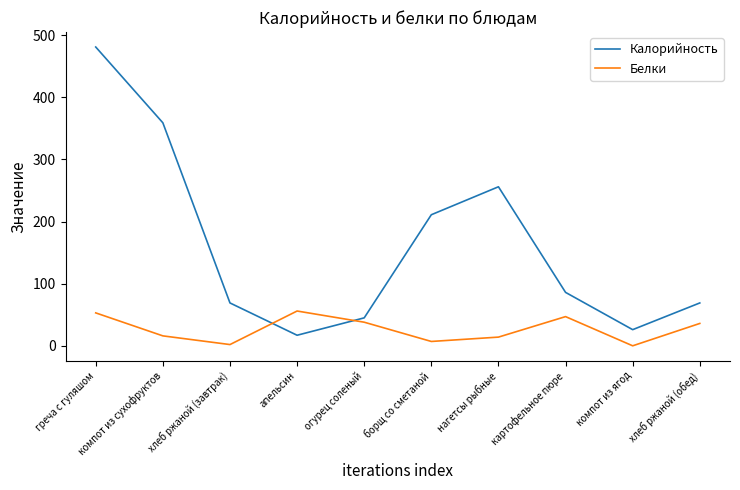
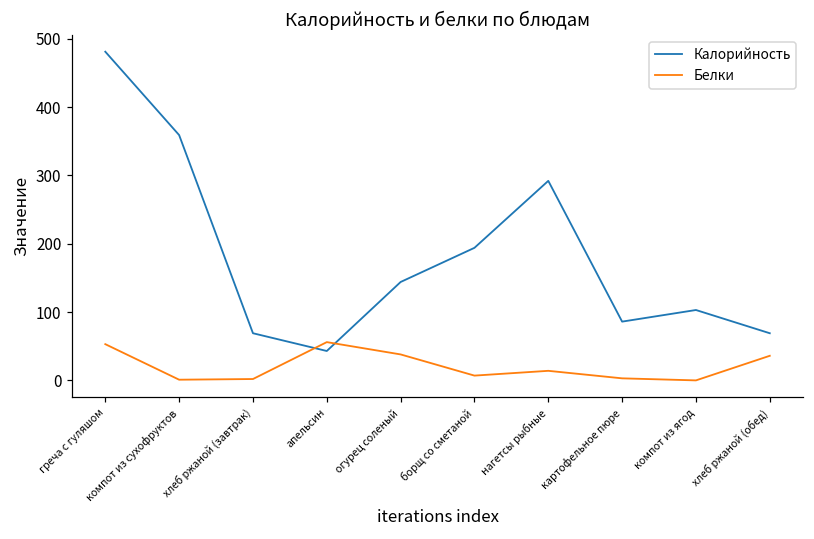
  {
    "Калорийность": {
      "греча с гуляшом": 480,
      "компот из сухофруктов": 360,
      "хлеб ржаной (завтрак)": 70,
-     "апельсин": 20,
-     "огурец соленый": 50,
-     "борщ со сметаной": 210,
-     "нагетсы рыбные": 260,
+     "апельсин": 40,
+     "огурец соленый": 140,
+     "борщ со сметаной": 190,
+     "нагетсы рыбные": 290,
      "картофельное пюре": 90,
-     "компот из ягод": 30,
+     "компот из ягод": 100,
      "хлеб ржаной (обед)": 70
    },
    "Белки": {
      "греча с гуляшом": 50,
-     "компот из сухофруктов": 20,
+     "компот из сухофруктов": 0,
      "хлеб ржаной (завтрак)": 0,
      "апельсин": 60,
      "огурец соленый": 40,
      "борщ со сметаной": 10,
      "нагетсы рыбные": 10,
-     "картофельное пюре": 50,
+     "картофельное пюре": 0,
      "компот из ягод": 0,
      "хлеб ржаной (обед)": 40
    }
  }
